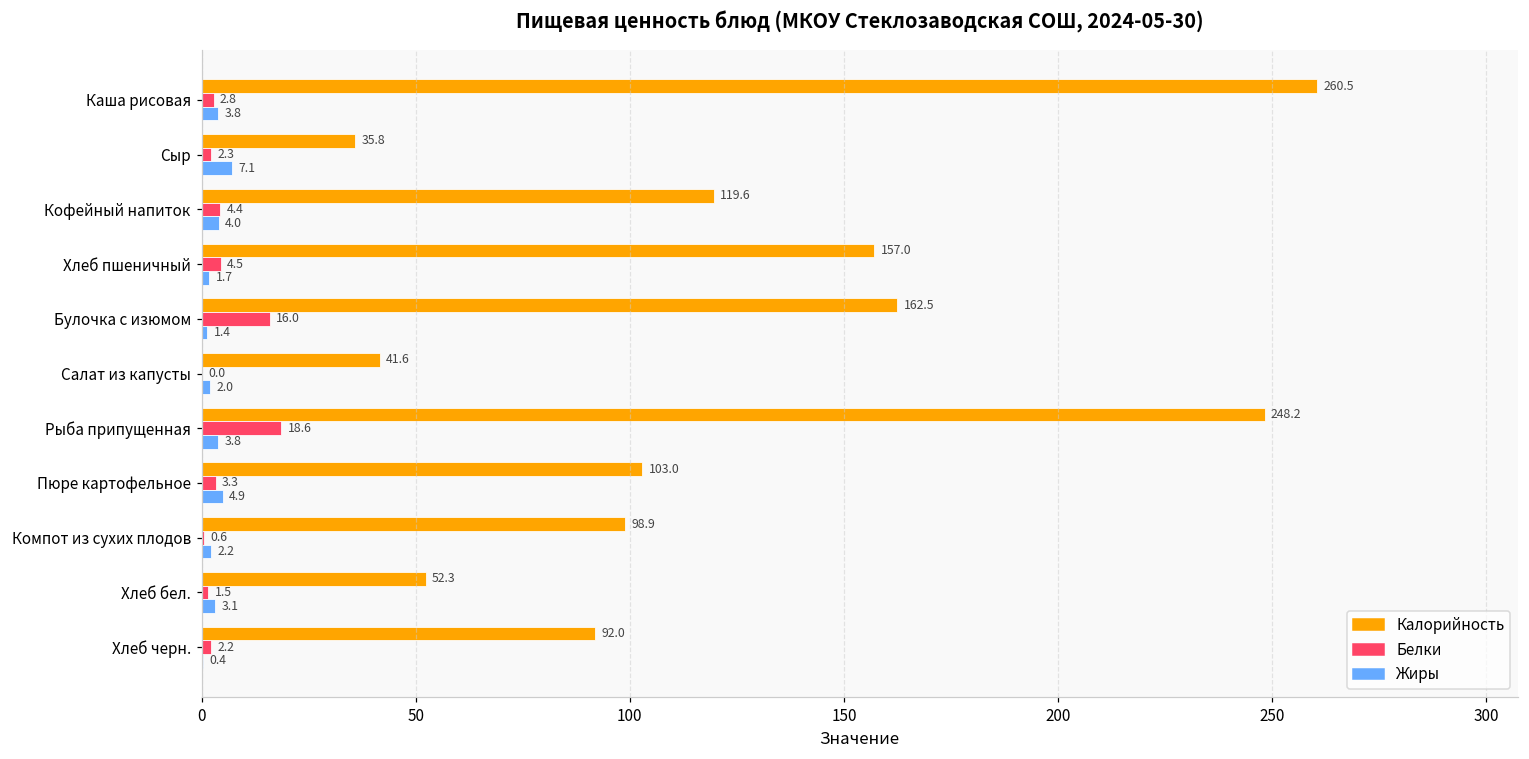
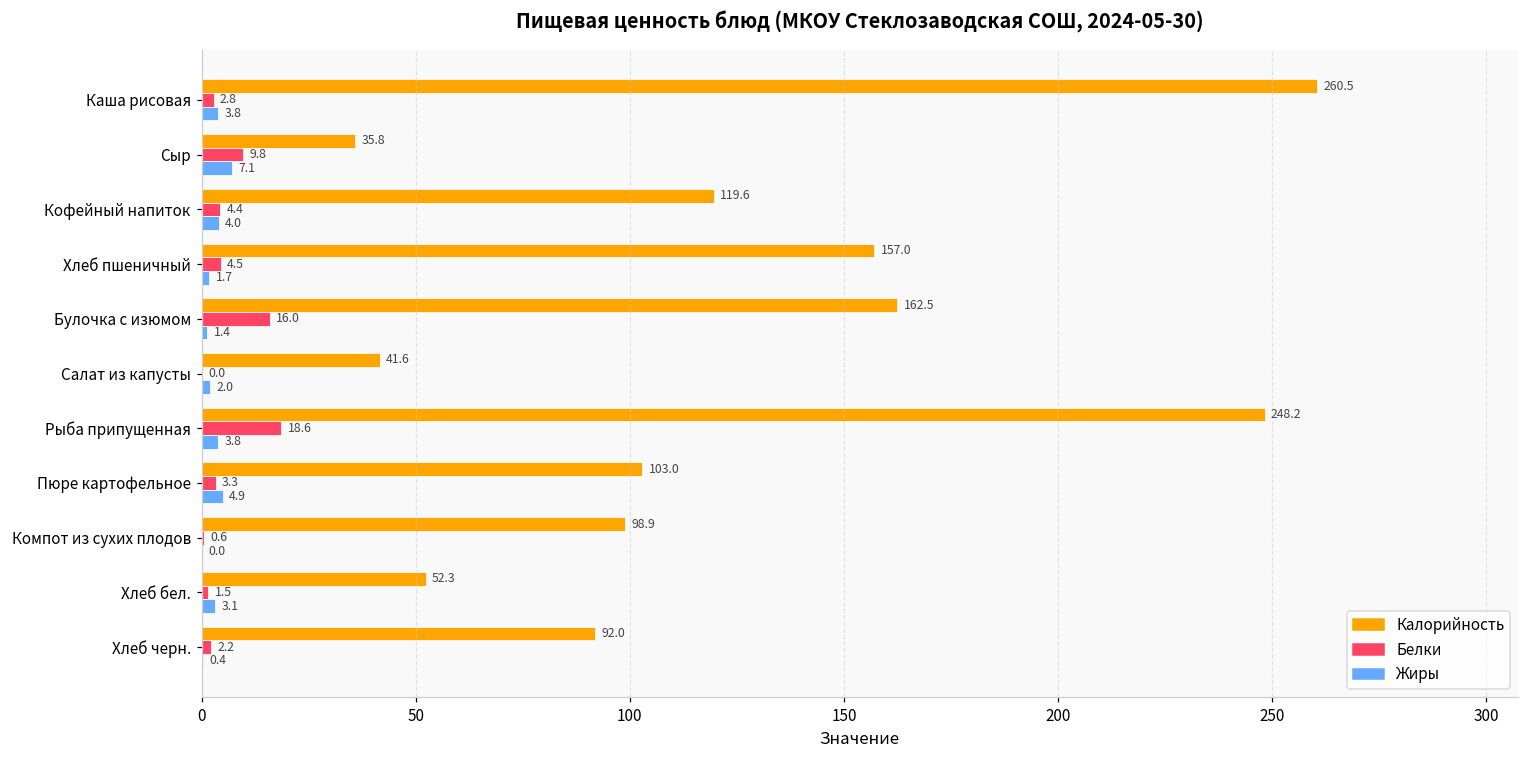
  {
    "Калорийность": {
      "Каша рисовая": 260.5,
      "Сыр": 35.8,
      "Кофейный напиток": 119.6,
      "Хлеб пшеничный": 157.0,
      "Булочка с изюмом": 162.5,
      "Салат из капусты": 41.6,
      "Рыба припущенная": 248.2,
      "Пюре картофельное": 103.0,
      "Компот из сухих плодов": 98.9,
      "Хлеб бел.": 52.3,
      "Хлеб черн.": 92.0
    },
    "Белки": {
      "Каша рисовая": 2.8,
-     "Сыр": 2.3,
+     "Сыр": 9.8,
      "Кофейный напиток": 4.4,
      "Хлеб пшеничный": 4.5,
      "Булочка с изюмом": 16.0,
      "Салат из капусты": 0.0,
      "Рыба припущенная": 18.6,
      "Пюре картофельное": 3.3,
      "Компот из сухих плодов": 0.6,
      "Хлеб бел.": 1.5,
      "Хлеб черн.": 2.2
    },
    "Жиры": {
      "Каша рисовая": 3.8,
      "Сыр": 7.1,
      "Кофейный напиток": 4.0,
      "Хлеб пшеничный": 1.7,
      "Булочка с изюмом": 1.4,
      "Салат из капусты": 2.0,
      "Рыба припущенная": 3.8,
      "Пюре картофельное": 4.9,
-     "Компот из сухих плодов": 2.2,
+     "Компот из сухих плодов": 0.0,
      "Хлеб бел.": 3.1,
      "Хлеб черн.": 0.4
    }
  }
